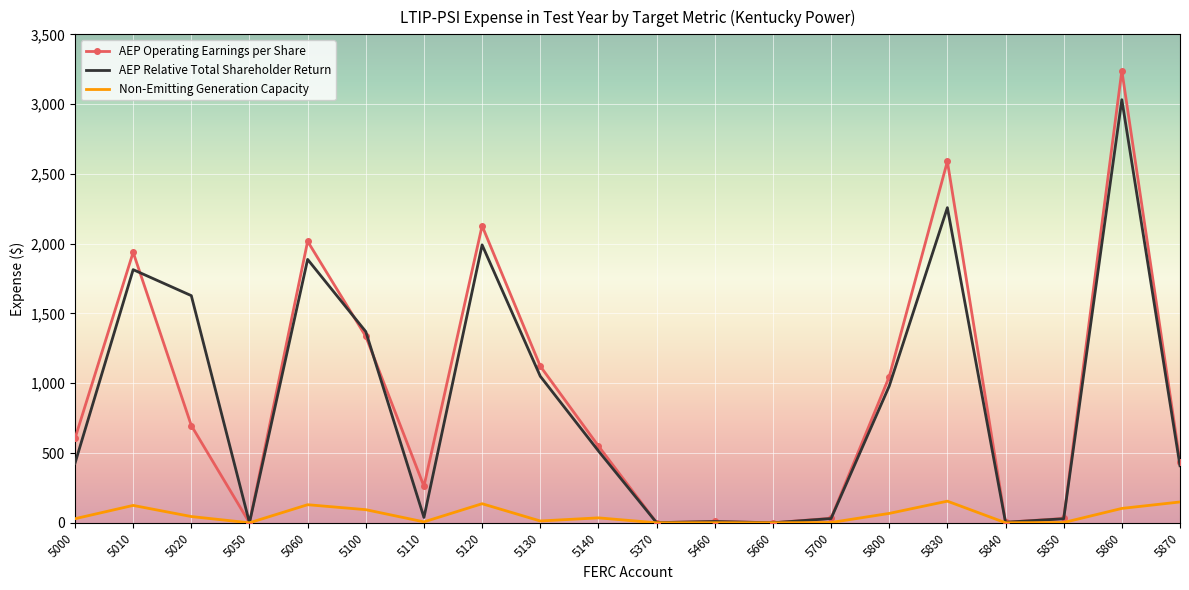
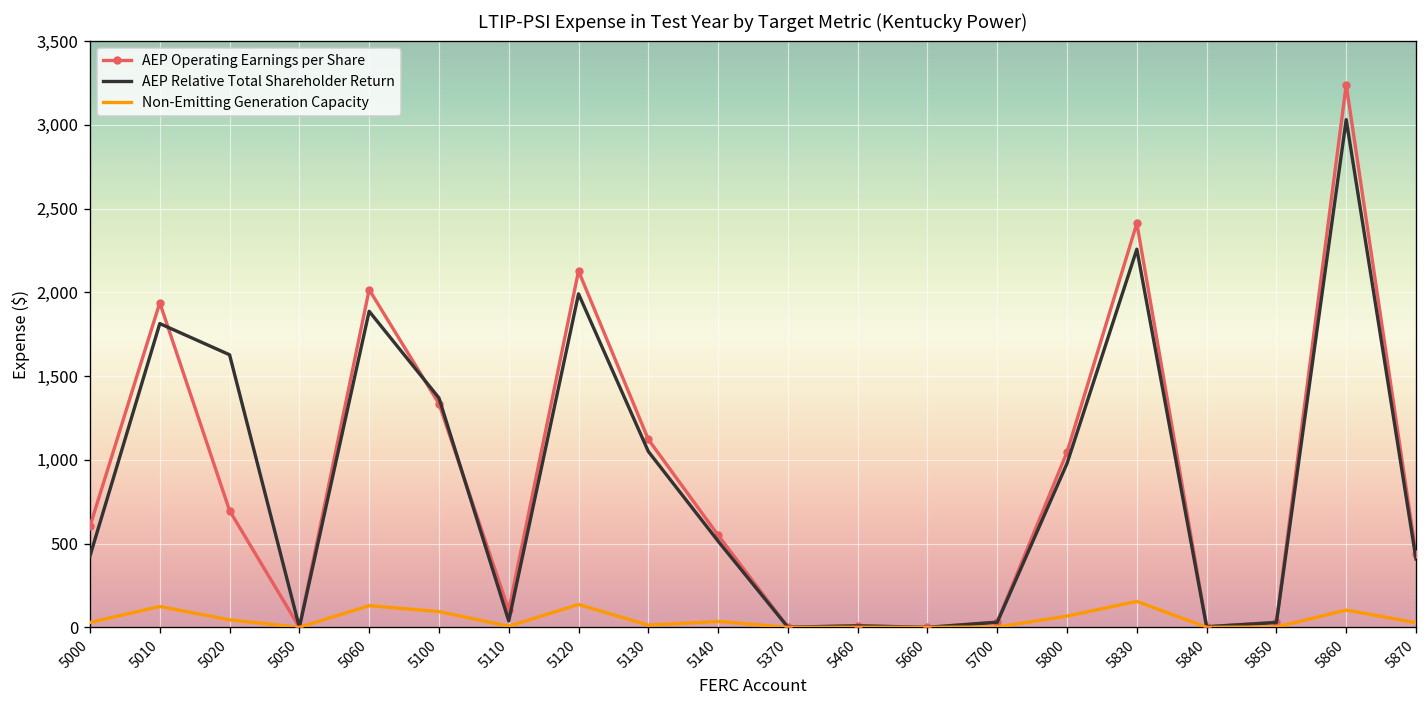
  {
    "AEP Operating Earnings per Share": {
      "5000": "600",
      "5010": "1,940",
      "5020": "700",
      "5060": "2,020",
      "5100": "1,340",
-     "5110": "260",
+     "5110": "100",
      "5120": "2,130",
      "5130": "1,120",
      "5140": "550",
      "5800": "1,050",
-     "5830": "2,590",
+     "5830": "2,410",
      "5860": "3,240",
      "5870": "440"
    },
    "AEP Relative Total Shareholder Return": {
      "5000": "430",
      "5010": "1,810",
      "5020": "1,630",
      "5060": "1,890",
      "5100": "1,370",
      "5110": "40",
      "5120": "1,990",
      "5130": "1,050",
      "5140": "510",
      "5800": "980",
      "5830": "2,260",
      "5860": "3,030",
      "5870": "410"
    },
    "Non-Emitting Generation Capacity": {
      "5000": "30",
      "5010": "120",
      "5020": "40",
      "5060": "130",
      "5100": "90",
      "5110": "10",
      "5120": "140",
      "5130": "10",
      "5140": "40",
      "5700": "0",
      "5800": "70",
      "5830": "150",
      "5850": "0",
      "5860": "100",
-     "5870": "150"
+     "5870": "30"
    }
  }
